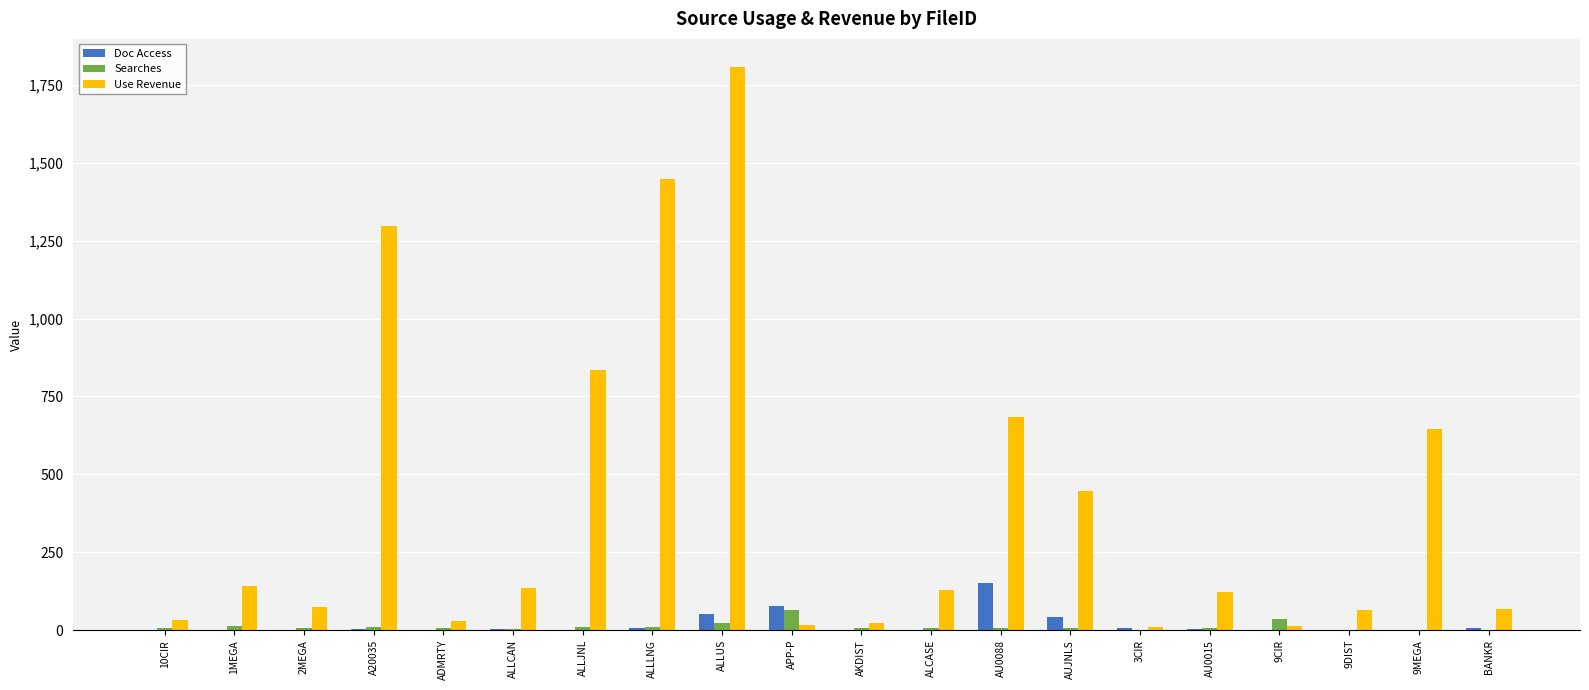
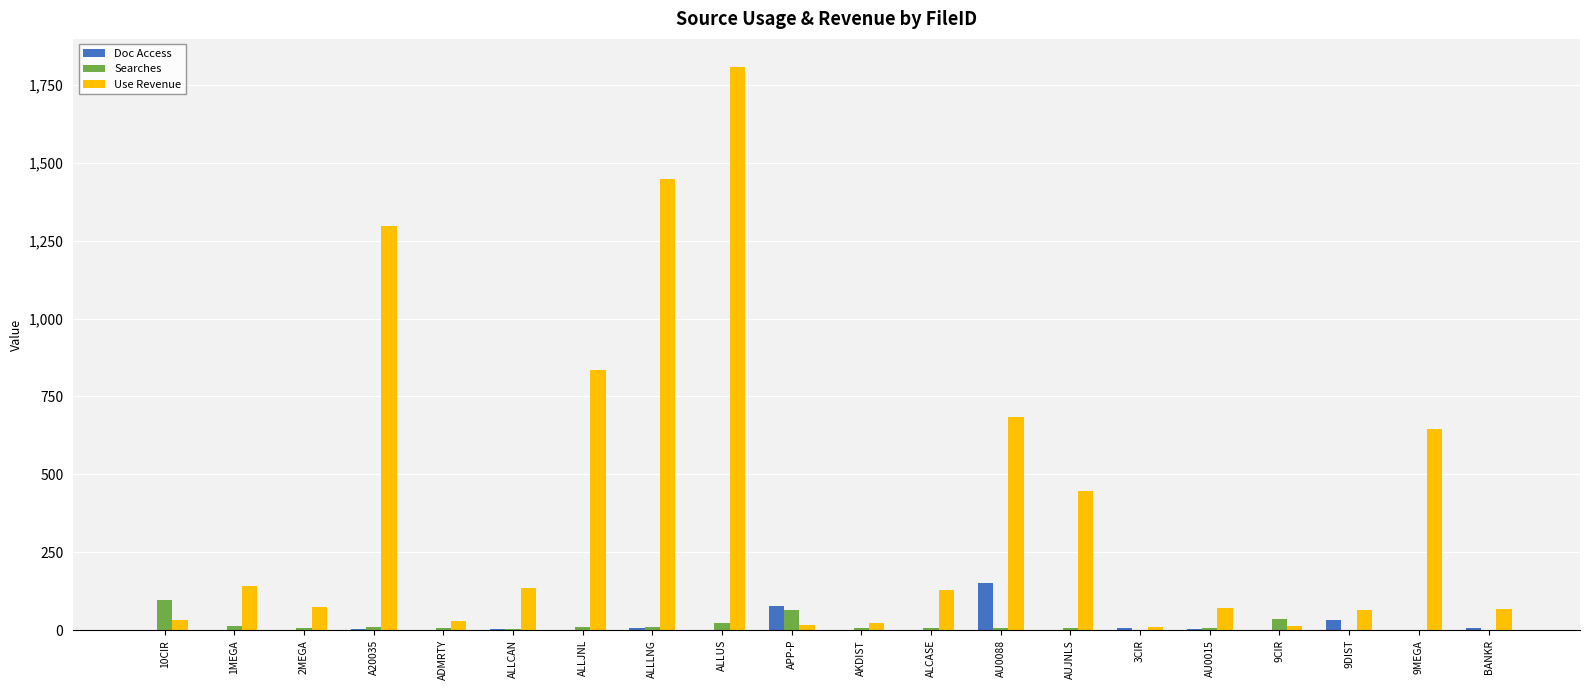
  {
    "Doc Access": {
      "10CIR": "0",
      "1MEGA": "0",
      "2MEGA": "0",
      "ADMRTY": "0",
-     "ALLUS": "50",
+     "ALLUS": "0",
      "APP-P": "80",
      "AKDIST": "0",
      "ALCASE": "0",
      "AU0088": "150",
-     "AUJNLS": "40",
+     "AUJNLS": "0",
      "9CIR": "0",
-     "9DIST": "0",
+     "9DIST": "30",
      "9MEGA": "0"
    },
    "Searches": {
-     "10CIR": "10",
+     "10CIR": "100",
      "1MEGA": "10",
      "A20035": "10",
      "ALLJNL": "10",
      "ALLLNG": "10",
      "ALLUS": "20",
      "APP-P": "60",
      "9CIR": "30"
    },
    "Use Revenue": {
      "10CIR": "30",
      "1MEGA": "140",
      "2MEGA": "70",
      "A20035": "1,300",
      "ADMRTY": "30",
      "ALLCAN": "140",
      "ALLJNL": "840",
      "ALLLNG": "1,450",
      "ALLUS": "1,810",
      "APP-P": "20",
      "AKDIST": "20",
      "ALCASE": "130",
      "AU0088": "680",
      "AUJNLS": "450",
      "3CIR": "10",
-     "AU0015": "120",
+     "AU0015": "70",
      "9CIR": "10",
      "9DIST": "60",
      "9MEGA": "640",
      "BANKR": "70"
    }
  }
